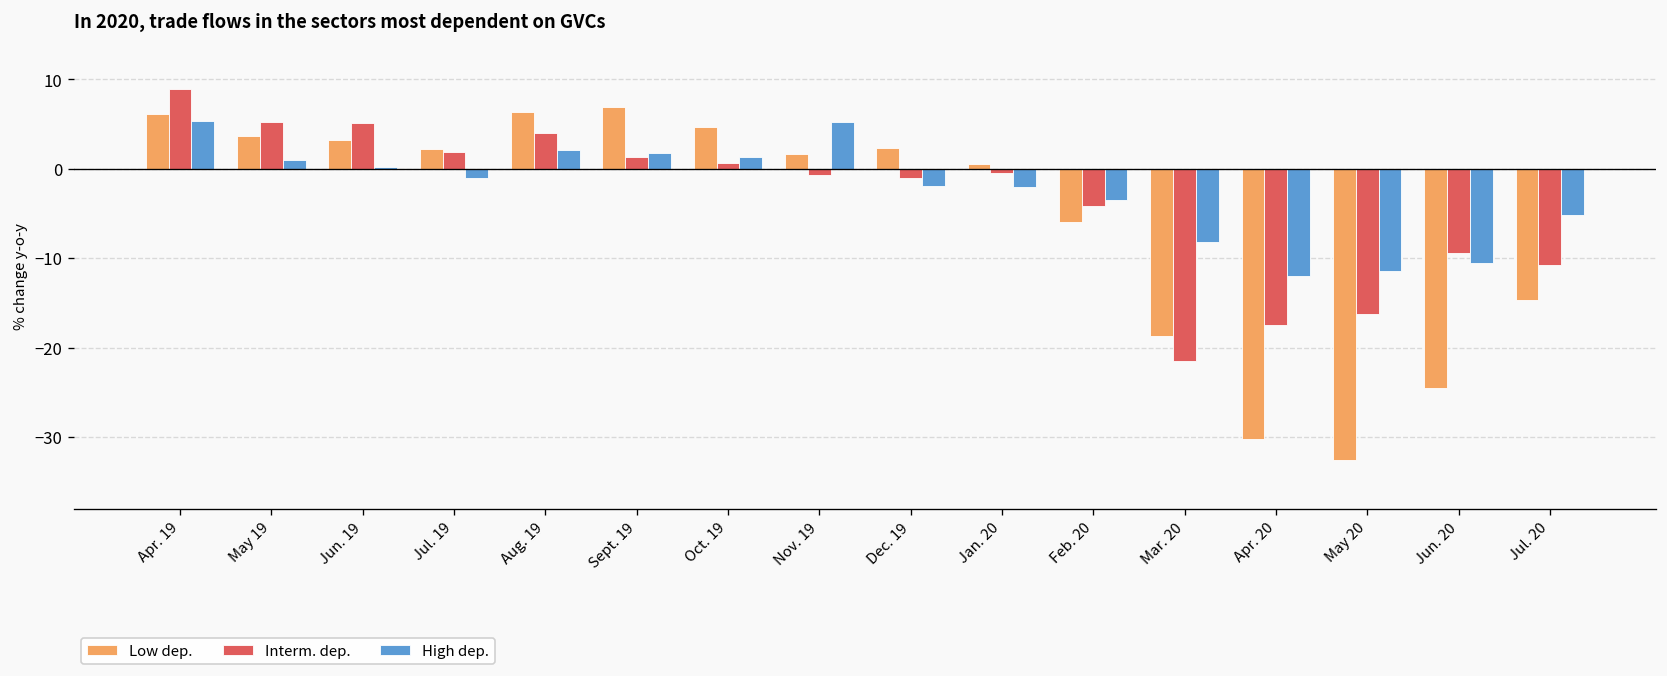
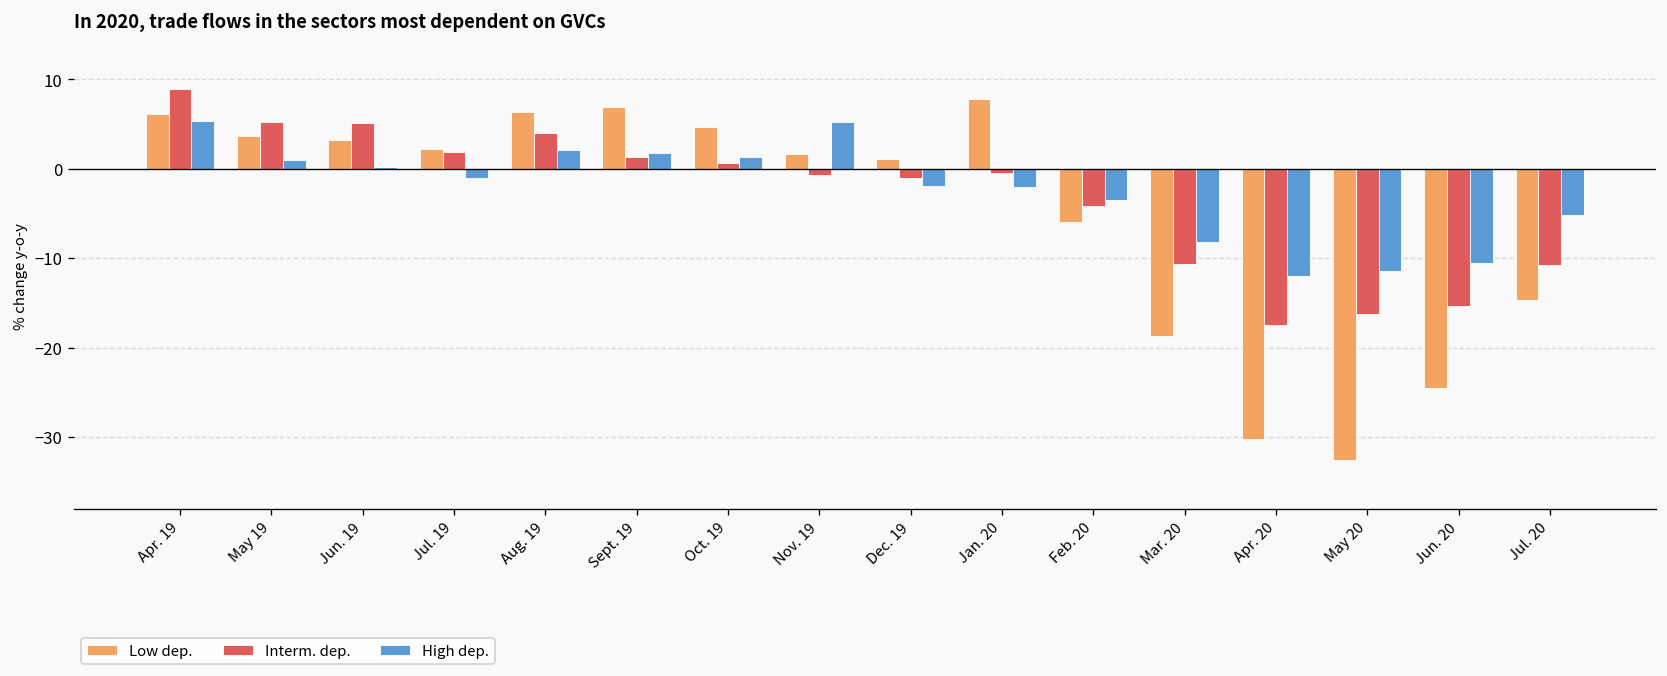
  {
    "Low dep.": {
      "Apr. 19": 6,
      "May 19": 4,
      "Jun. 19": 3,
      "Jul. 19": 2,
      "Aug. 19": 6,
      "Sept. 19": 7,
      "Oct. 19": 5,
      "Nov. 19": 2,
-     "Dec. 19": 2,
-     "Jan. 20": 1,
+     "Dec. 19": 1,
+     "Jan. 20": 8,
      "Feb. 20": -6,
      "Mar. 20": -19,
      "Apr. 20": -30,
      "May 20": -33,
      "Jun. 20": -24,
      "Jul. 20": -15
    },
    "Interm. dep.": {
      "Apr. 19": 9,
      "May 19": 5,
      "Jun. 19": 5,
      "Jul. 19": 2,
      "Aug. 19": 4,
      "Sept. 19": 1,
      "Oct. 19": 1,
      "Nov. 19": -1,
      "Dec. 19": -1,
      "Jan. 20": 0,
      "Feb. 20": -4,
-     "Mar. 20": -22,
+     "Mar. 20": -11,
      "Apr. 20": -18,
      "May 20": -16,
-     "Jun. 20": -9,
+     "Jun. 20": -15,
      "Jul. 20": -11
    },
    "High dep.": {
      "Apr. 19": 5,
      "May 19": 1,
      "Jul. 19": -1,
      "Aug. 19": 2,
      "Sept. 19": 2,
      "Oct. 19": 1,
      "Nov. 19": 5,
      "Dec. 19": -2,
      "Jan. 20": -2,
      "Feb. 20": -3,
      "Mar. 20": -8,
      "Apr. 20": -12,
      "May 20": -11,
      "Jun. 20": -11,
      "Jul. 20": -5
    }
  }
